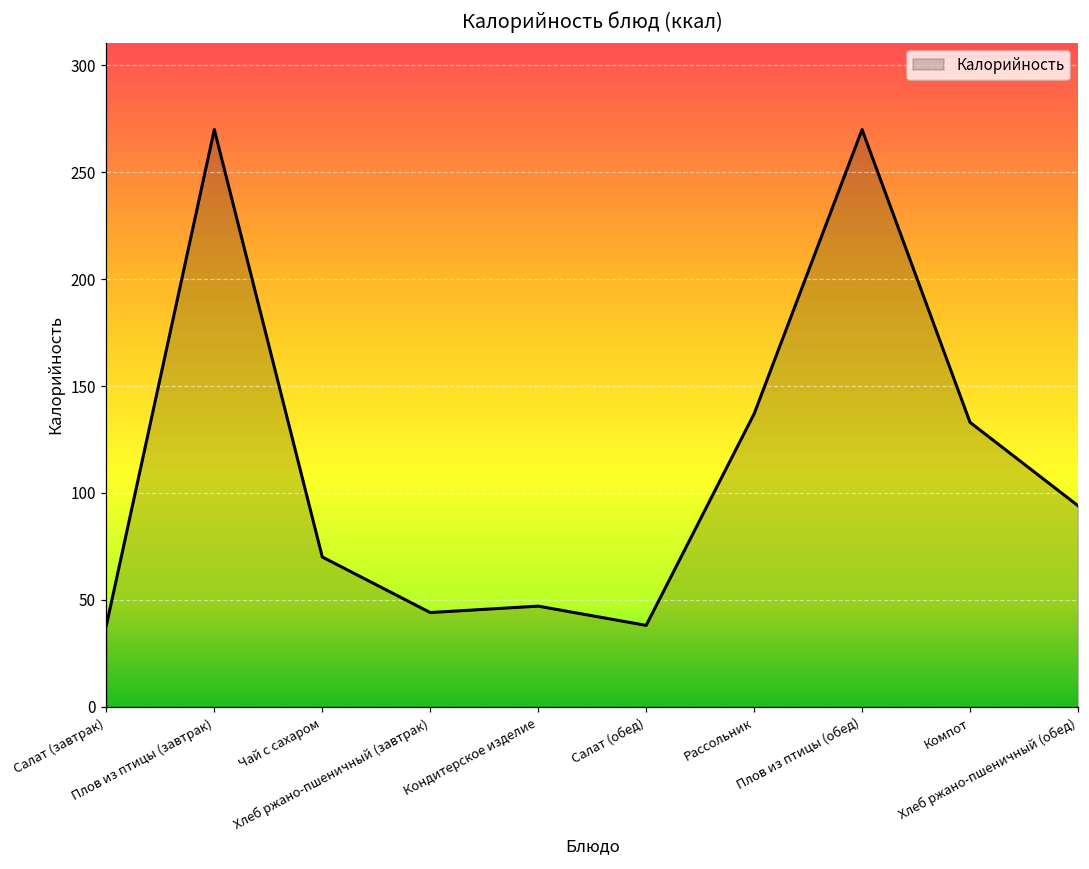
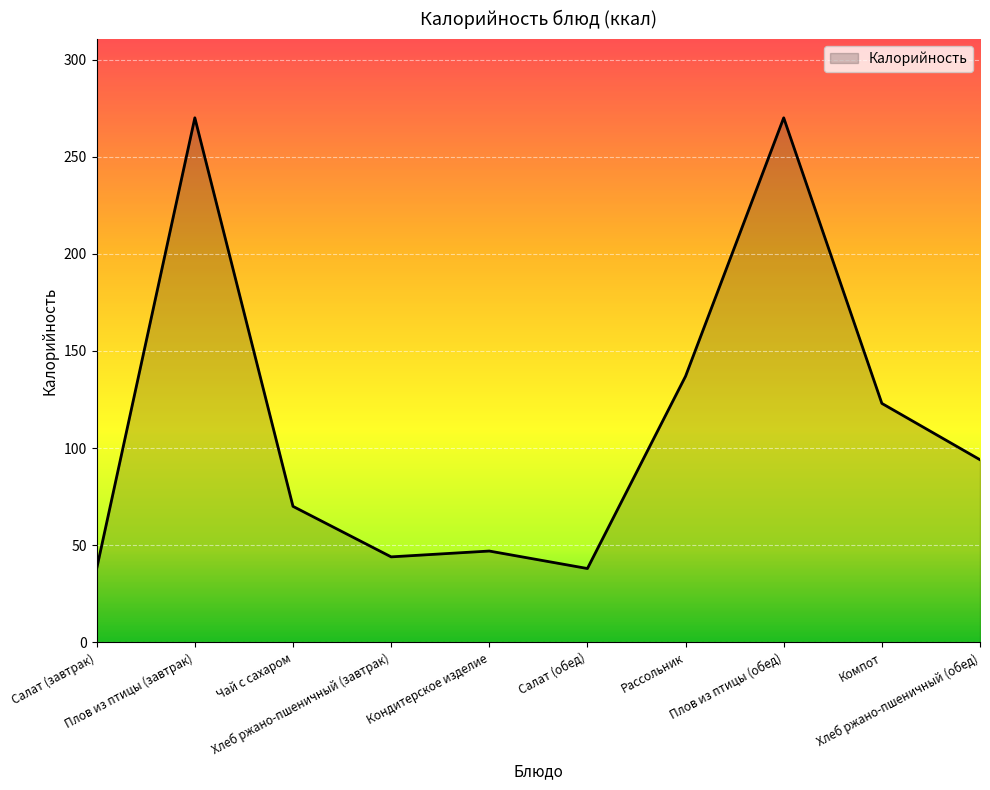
  {
    "Салат (завтрак)": 38,
    "Плов из птицы (завтрак)": 270,
    "Чай с сахаром": 70,
    "Хлеб ржано-пшеничный (завтрак)": 44,
    "Кондитерское изделие": 47,
    "Салат (обед)": 38,
    "Рассольник": 137,
    "Плов из птицы (обед)": 270,
-   "Компот": 133,
+   "Компот": 123,
    "Хлеб ржано-пшеничный (обед)": 94
  }
